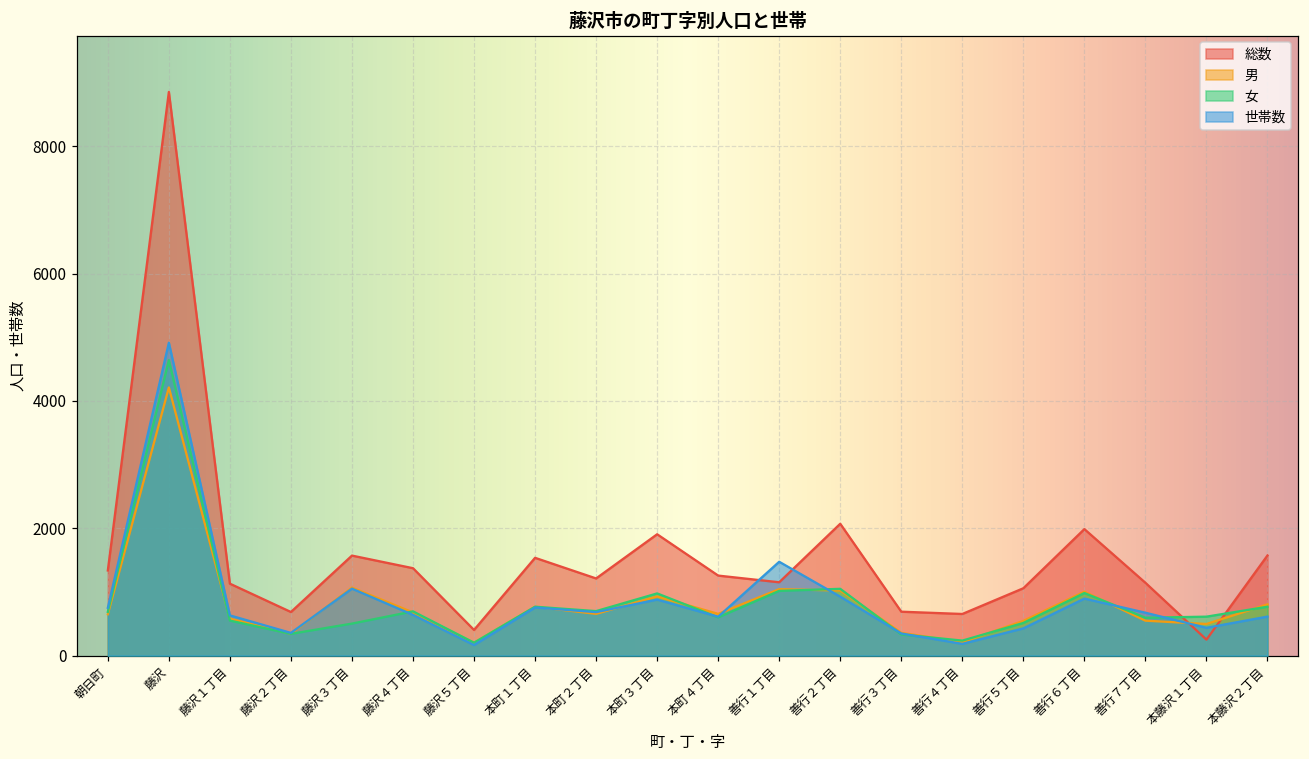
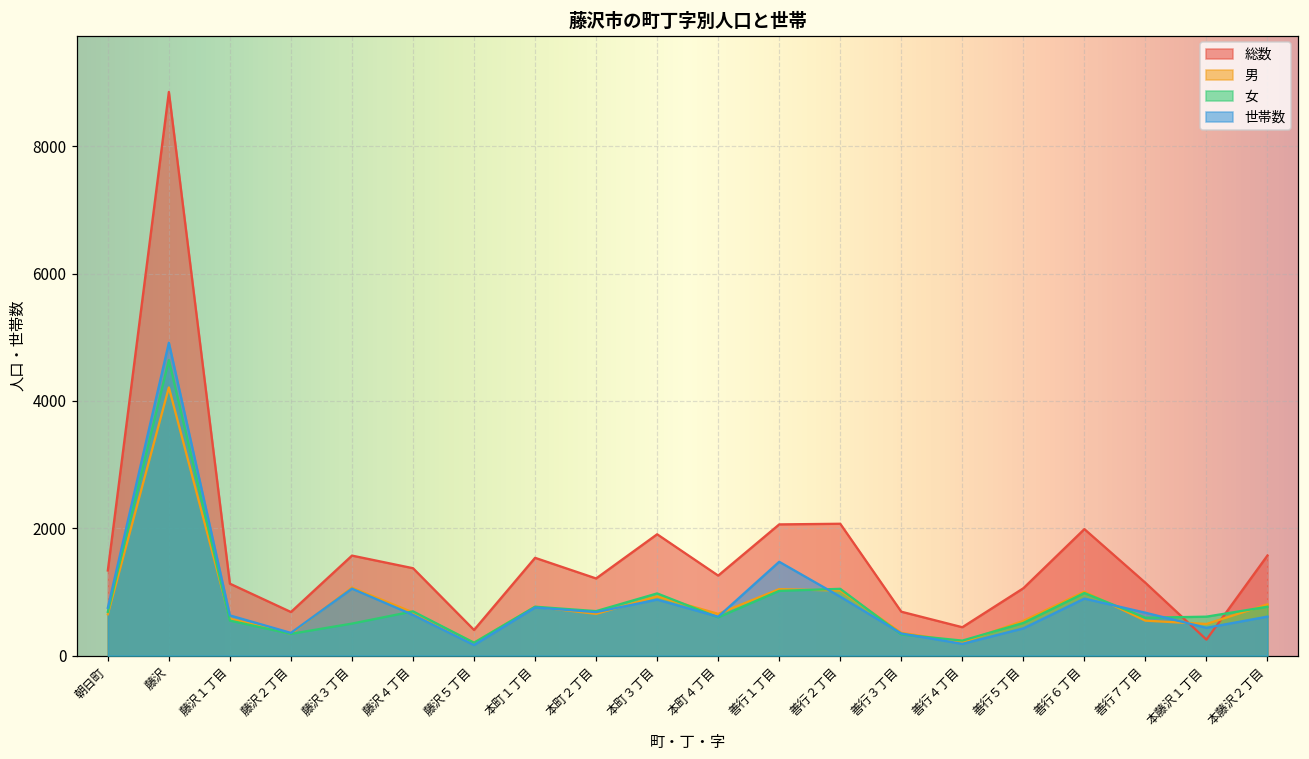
  {
    "総数": {
      "朝日町": 1300,
      "藤沢": 8900,
      "藤沢１丁目": 1100,
      "藤沢２丁目": 700,
      "藤沢３丁目": 1600,
      "藤沢４丁目": 1400,
      "藤沢５丁目": 400,
      "本町１丁目": 1500,
      "本町２丁目": 1200,
      "本町３丁目": 1900,
      "本町４丁目": 1300,
-     "善行１丁目": 1200,
+     "善行１丁目": 2100,
      "善行２丁目": 2100,
      "善行３丁目": 700,
-     "善行４丁目": 700,
+     "善行４丁目": 400,
      "善行５丁目": 1100,
      "善行６丁目": 2000,
      "善行７丁目": 1100,
      "本藤沢１丁目": 300,
      "本藤沢２丁目": 1600
    },
    "男": {
      "藤沢": 4200,
      "本町３丁目": 900,
      "本町４丁目": 700,
      "善行７丁目": 500,
      "本藤沢１丁目": 500
    },
    "女": {
      "藤沢": 4600,
      "藤沢３丁目": 500,
      "本町３丁目": 1000,
      "善行７丁目": 600,
      "本藤沢１丁目": 600
    },
    "世帯数": {
      "朝日町": 800,
      "藤沢": 4900,
      "藤沢１丁目": 600,
      "本町３丁目": 900,
      "善行１丁目": 1500,
      "善行２丁目": 900,
      "善行５丁目": 400,
      "善行６丁目": 900,
      "善行７丁目": 700,
      "本藤沢１丁目": 400,
      "本藤沢２丁目": 600
    }
  }
